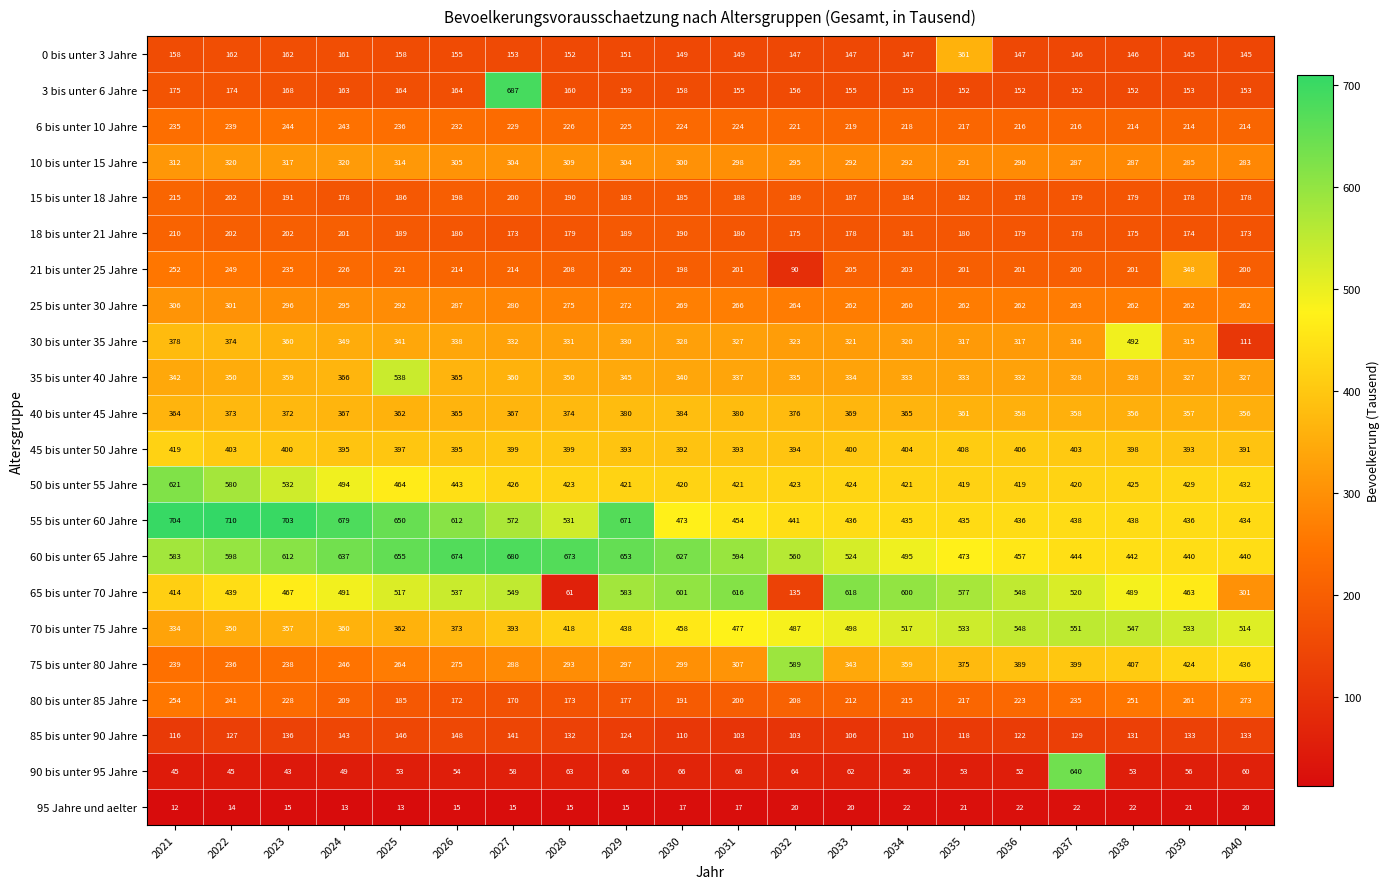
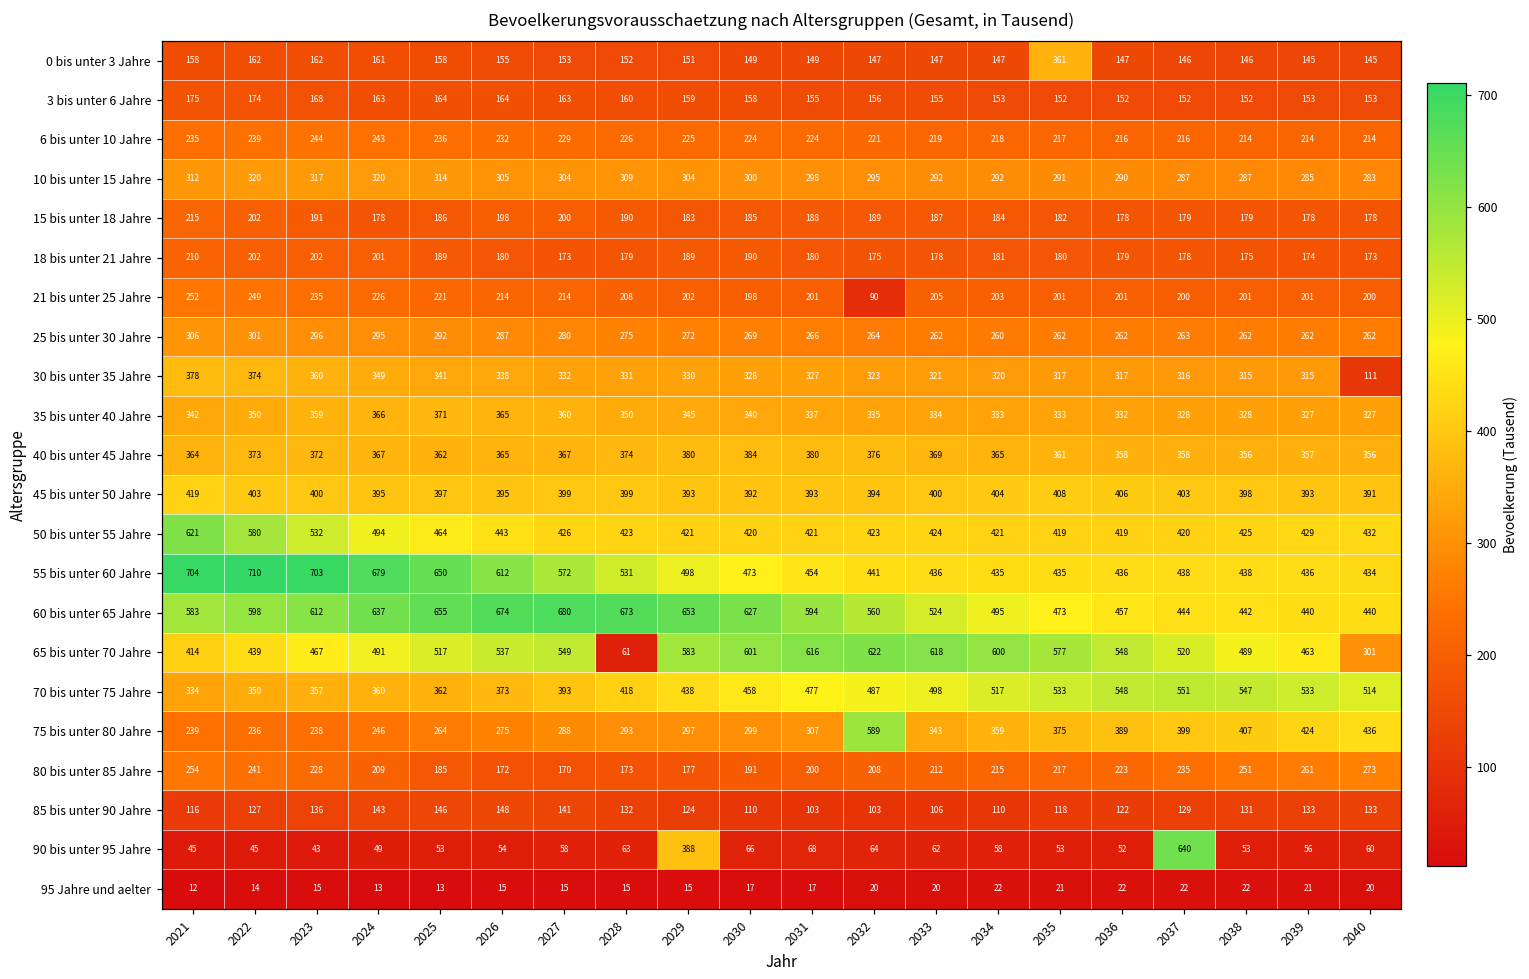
  {
    "3 bis unter 6 Jahre": {
      "2021": 175,
      "2022": 174,
      "2023": 168,
      "2024": 163,
      "2025": 164,
      "2026": 164,
-     "2027": 687,
+     "2027": 163,
      "2028": 160,
      "2029": 159,
      "2030": 158,
      "2031": 155,
      "2032": 156,
      "2033": 155,
      "2034": 153,
      "2035": 152,
      "2036": 152,
      "2037": 152,
      "2038": 152,
      "2039": 153,
      "2040": 153
    },
    "21 bis unter 25 Jahre": {
      "2021": 252,
      "2022": 249,
      "2023": 235,
      "2024": 226,
      "2025": 221,
      "2026": 214,
      "2027": 214,
      "2028": 208,
      "2029": 202,
      "2030": 198,
      "2031": 201,
      "2032": 90,
      "2033": 205,
      "2034": 203,
      "2035": 201,
      "2036": 201,
      "2037": 200,
      "2038": 201,
-     "2039": 348,
+     "2039": 201,
      "2040": 200
    },
    "30 bis unter 35 Jahre": {
      "2021": 378,
      "2022": 374,
      "2023": 360,
      "2024": 349,
      "2025": 341,
      "2026": 338,
      "2027": 332,
      "2028": 331,
      "2029": 330,
      "2030": 328,
      "2031": 327,
      "2032": 323,
      "2033": 321,
      "2034": 320,
      "2035": 317,
      "2036": 317,
      "2037": 316,
-     "2038": 492,
+     "2038": 315,
      "2039": 315,
      "2040": 111
    },
    "35 bis unter 40 Jahre": {
      "2021": 342,
      "2022": 350,
      "2023": 359,
      "2024": 366,
-     "2025": 538,
+     "2025": 371,
      "2026": 365,
      "2027": 360,
      "2028": 350,
      "2029": 345,
      "2030": 340,
      "2031": 337,
      "2032": 335,
      "2033": 334,
      "2034": 333,
      "2035": 333,
      "2036": 332,
      "2037": 328,
      "2038": 328,
      "2039": 327,
      "2040": 327
    },
    "55 bis unter 60 Jahre": {
      "2021": 704,
      "2022": 710,
      "2023": 703,
      "2024": 679,
      "2025": 650,
      "2026": 612,
      "2027": 572,
      "2028": 531,
-     "2029": 671,
+     "2029": 498,
      "2030": 473,
      "2031": 454,
      "2032": 441,
      "2033": 436,
      "2034": 435,
      "2035": 435,
      "2036": 436,
      "2037": 438,
      "2038": 438,
      "2039": 436,
      "2040": 434
    },
    "65 bis unter 70 Jahre": {
      "2021": 414,
      "2022": 439,
      "2023": 467,
      "2024": 491,
      "2025": 517,
      "2026": 537,
      "2027": 549,
      "2028": 61,
      "2029": 583,
      "2030": 601,
      "2031": 616,
-     "2032": 135,
+     "2032": 622,
      "2033": 618,
      "2034": 600,
      "2035": 577,
      "2036": 548,
      "2037": 520,
      "2038": 489,
      "2039": 463,
      "2040": 301
    },
    "90 bis unter 95 Jahre": {
      "2021": 45,
      "2022": 45,
      "2023": 43,
      "2024": 49,
      "2025": 53,
      "2026": 54,
      "2027": 58,
      "2028": 63,
-     "2029": 66,
+     "2029": 388,
      "2030": 66,
      "2031": 68,
      "2032": 64,
      "2033": 62,
      "2034": 58,
      "2035": 53,
      "2036": 52,
      "2037": 640,
      "2038": 53,
      "2039": 56,
      "2040": 60
    }
  }
